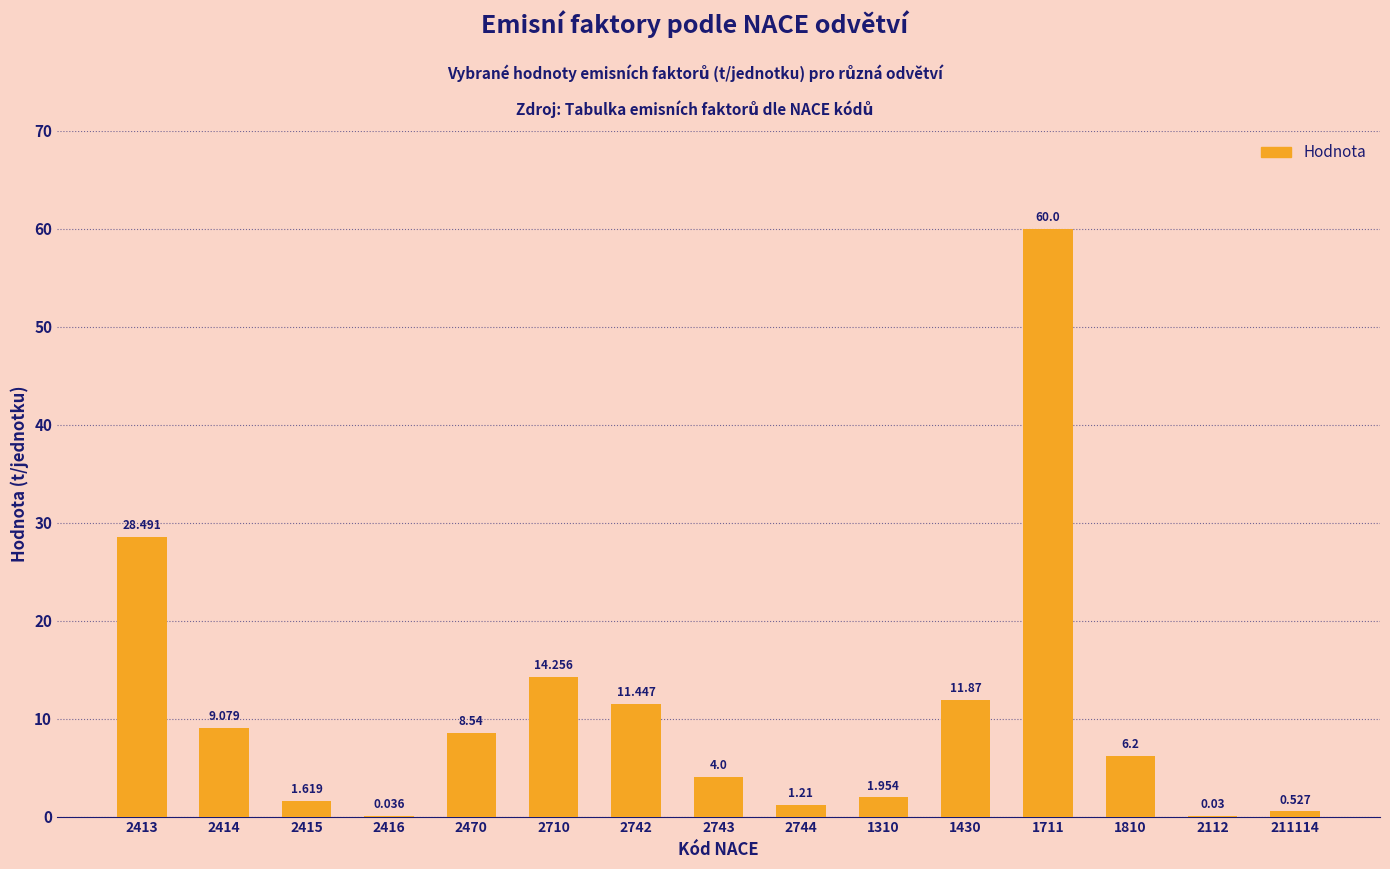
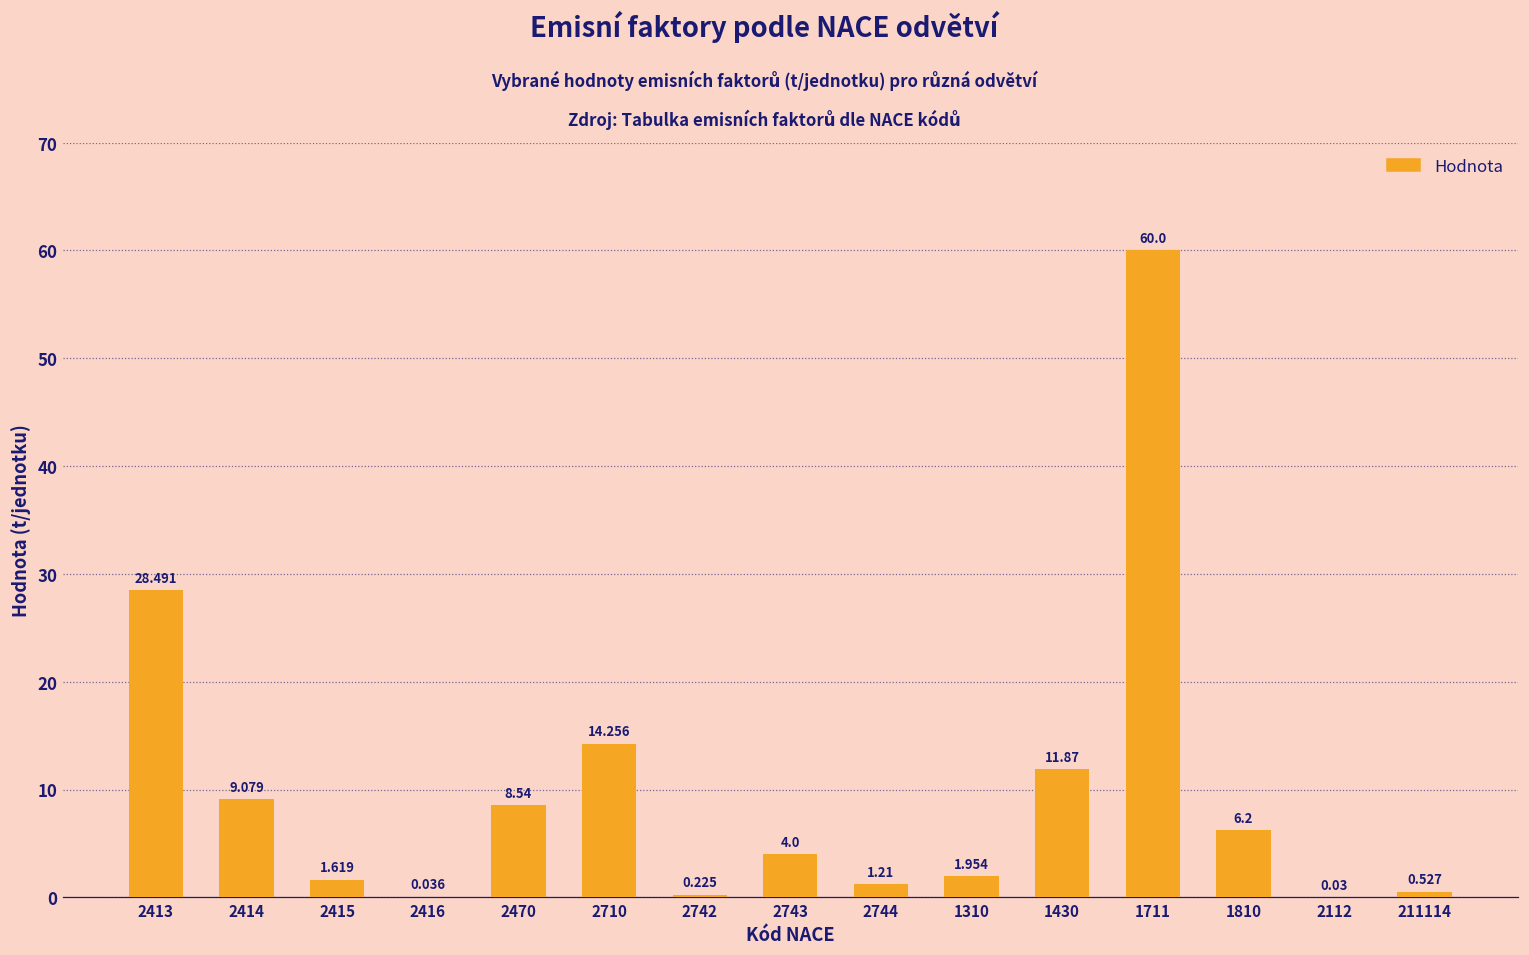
  {
    "2413": 28.491,
    "2414": 9.079,
    "2415": 1.619,
    "2416": 0.036,
    "2470": 8.54,
    "2710": 14.256,
-   "2742": 11.447,
+   "2742": 0.225,
    "2743": 4.0,
    "2744": 1.21,
    "1310": 1.954,
    "1430": 11.87,
    "1711": 60.0,
    "1810": 6.2,
    "2112": 0.03,
    "211114": 0.527
  }
